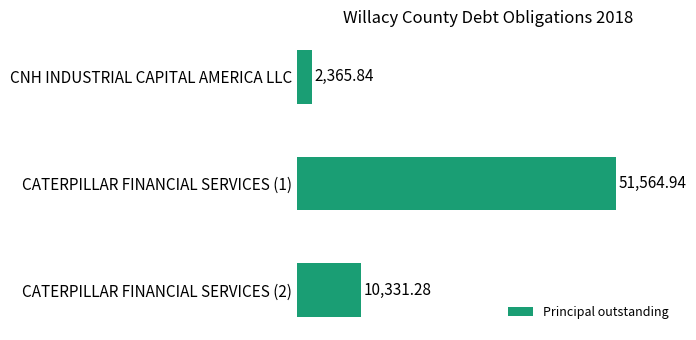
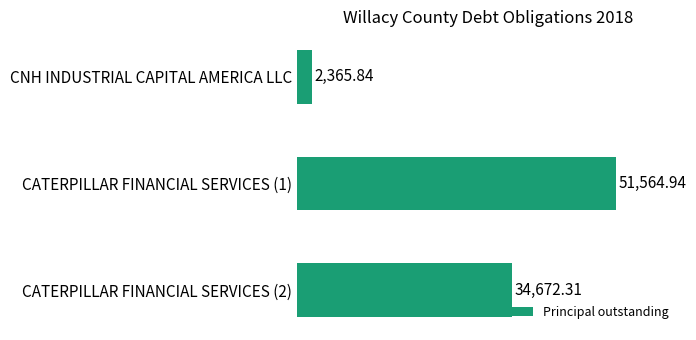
  {
    "CNH INDUSTRIAL CAPITAL AMERICA LLC": "2,365.84",
    "CATERPILLAR FINANCIAL SERVICES (1)": "51,564.94",
-   "CATERPILLAR FINANCIAL SERVICES (2)": "10,331.28"
+   "CATERPILLAR FINANCIAL SERVICES (2)": "34,672.31"
  }
